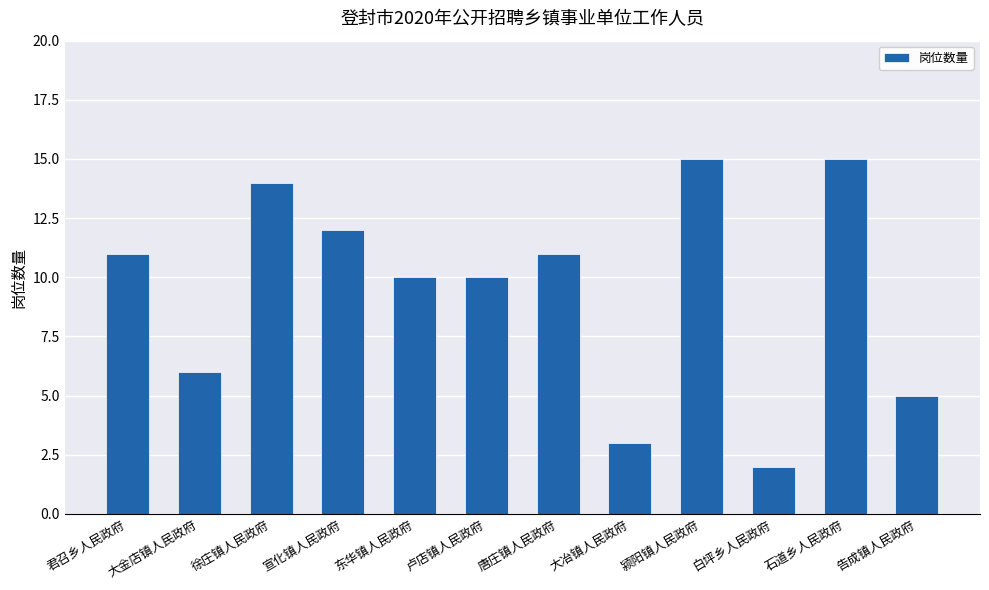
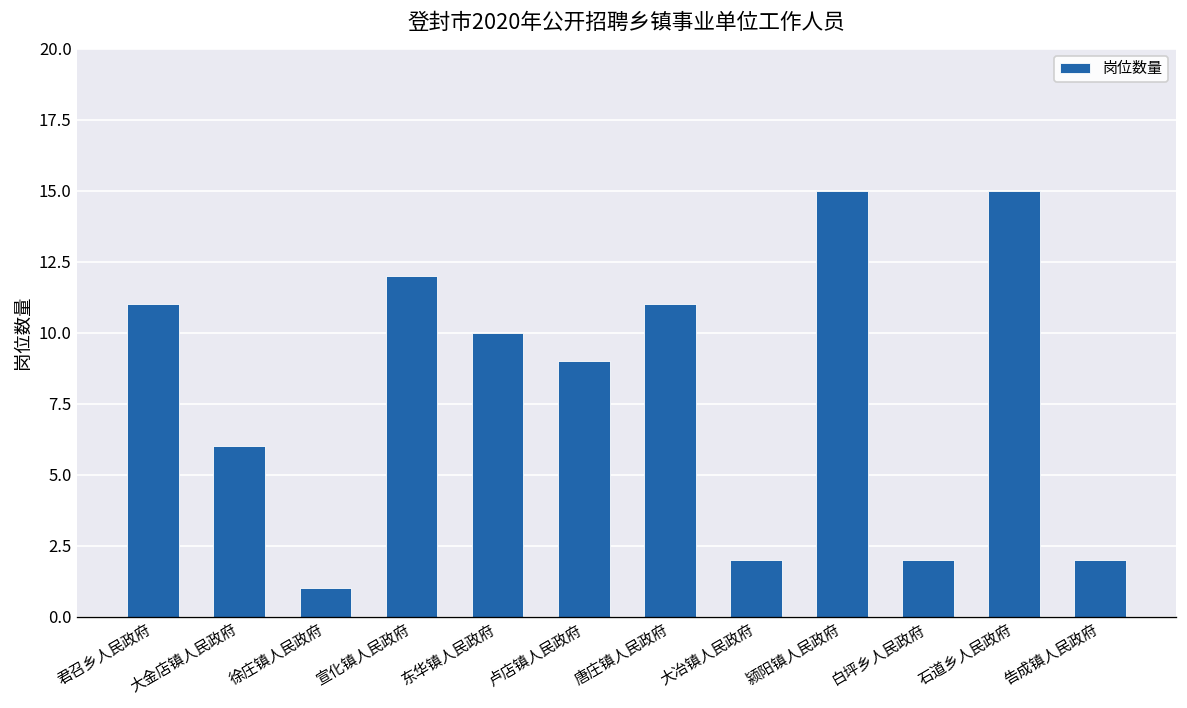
  {
    "君召乡人民政府": 11,
    "大金店镇人民政府": 6,
-   "徐庄镇人民政府": 14,
+   "徐庄镇人民政府": 1,
    "宣化镇人民政府": 12,
    "东华镇人民政府": 10,
-   "卢店镇人民政府": 10,
+   "卢店镇人民政府": 9,
    "唐庄镇人民政府": 11,
-   "大冶镇人民政府": 3,
+   "大冶镇人民政府": 2,
    "颍阳镇人民政府": 15,
    "白坪乡人民政府": 2,
    "石道乡人民政府": 15,
-   "告成镇人民政府": 5
+   "告成镇人民政府": 2
  }
